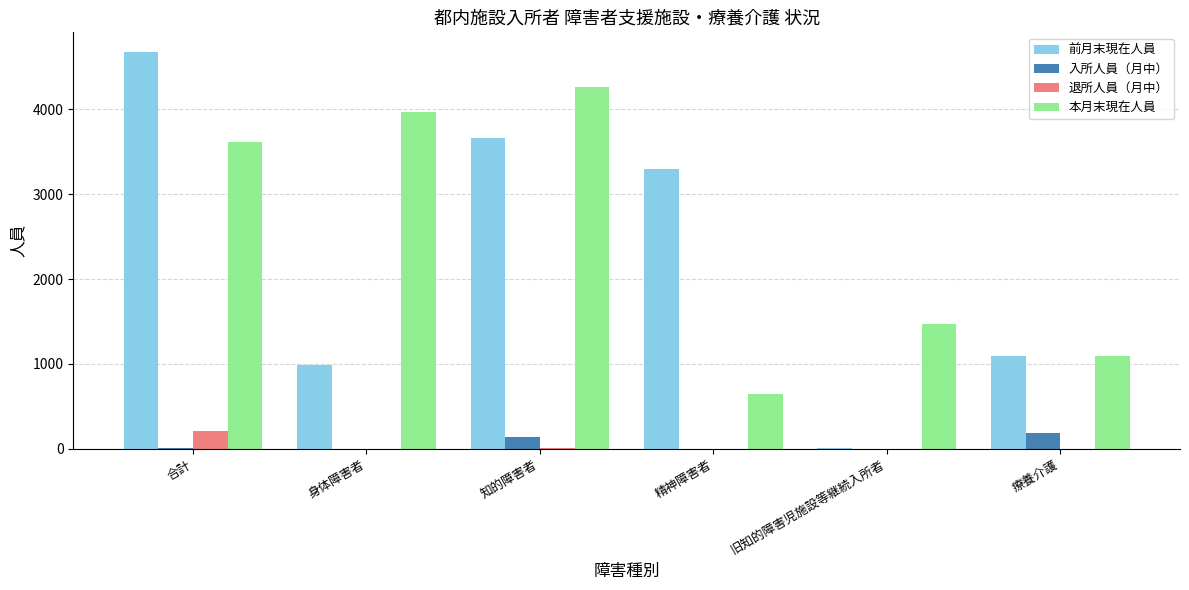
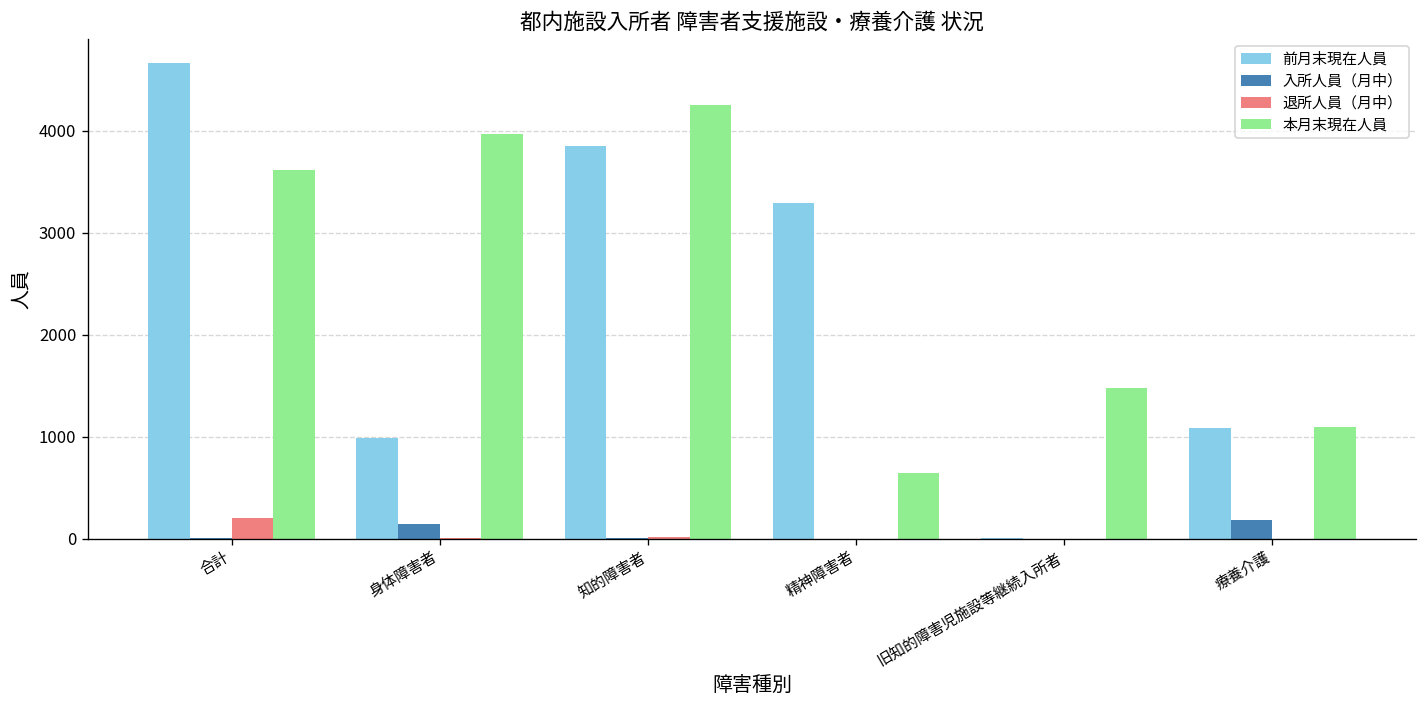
  {
    "前月末現在人員": {
      "合計": 4700,
      "身体障害者": 1000,
-     "知的障害者": 3700,
+     "知的障害者": 3900,
      "精神障害者": 3300,
      "療養介護": 1100
    },
    "入所人員（月中）": {
-     "身体障害者": 0,
-     "知的障害者": 100,
+     "身体障害者": 100,
+     "知的障害者": 0,
      "精神障害者": 0,
      "旧知的障害児施設等継続入所者": 0,
      "療養介護": 200
    },
    "退所人員（月中）": {
      "合計": 200,
      "旧知的障害児施設等継続入所者": 0,
      "療養介護": 0
    },
    "本月末現在人員": {
      "合計": 3600,
      "身体障害者": 4000,
      "知的障害者": 4300,
      "精神障害者": 600,
      "旧知的障害児施設等継続入所者": 1500,
      "療養介護": 1100
    }
  }
